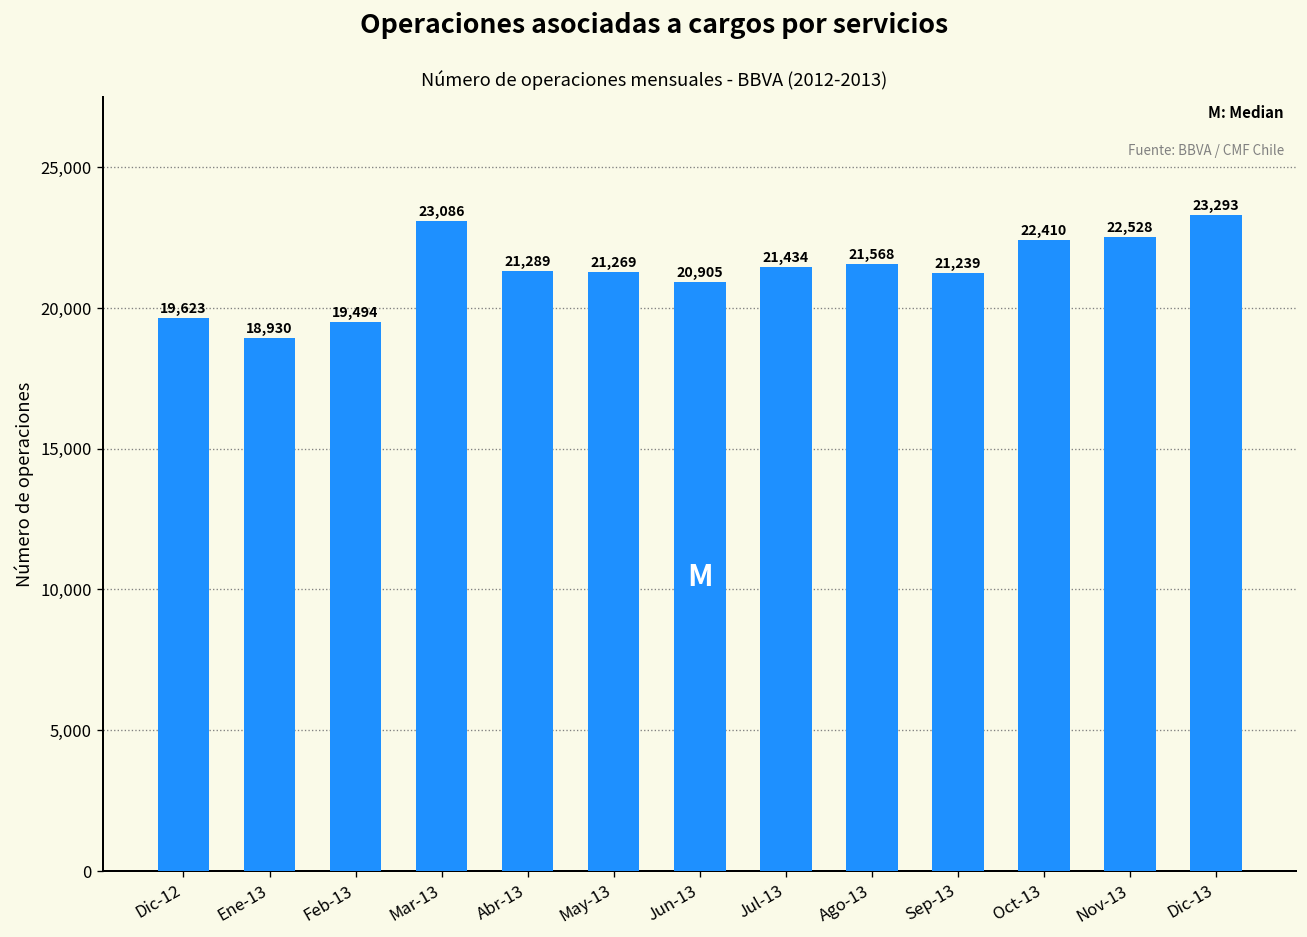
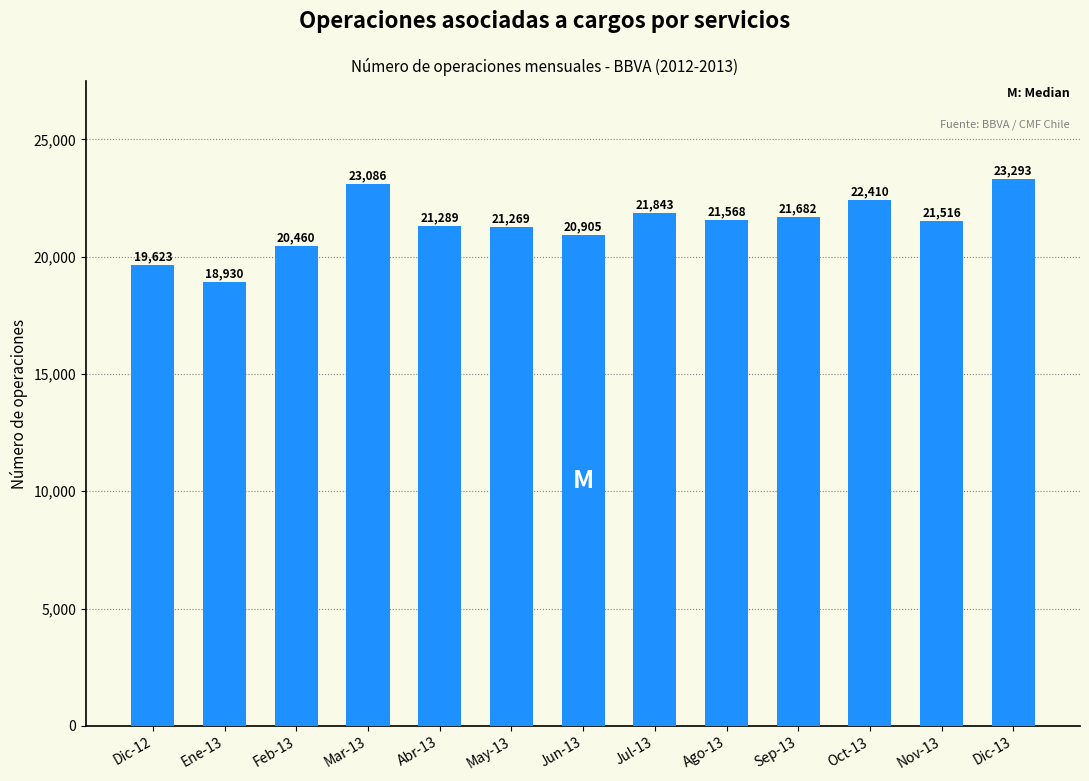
  {
    "Dic-12": "19,623",
    "Ene-13": "18,930",
-   "Feb-13": "19,494",
+   "Feb-13": "20,460",
    "Mar-13": "23,086",
    "Abr-13": "21,289",
    "May-13": "21,269",
    "Jun-13": "20,905",
-   "Jul-13": "21,434",
+   "Jul-13": "21,843",
    "Ago-13": "21,568",
-   "Sep-13": "21,239",
+   "Sep-13": "21,682",
    "Oct-13": "22,410",
-   "Nov-13": "22,528",
+   "Nov-13": "21,516",
    "Dic-13": "23,293"
  }
